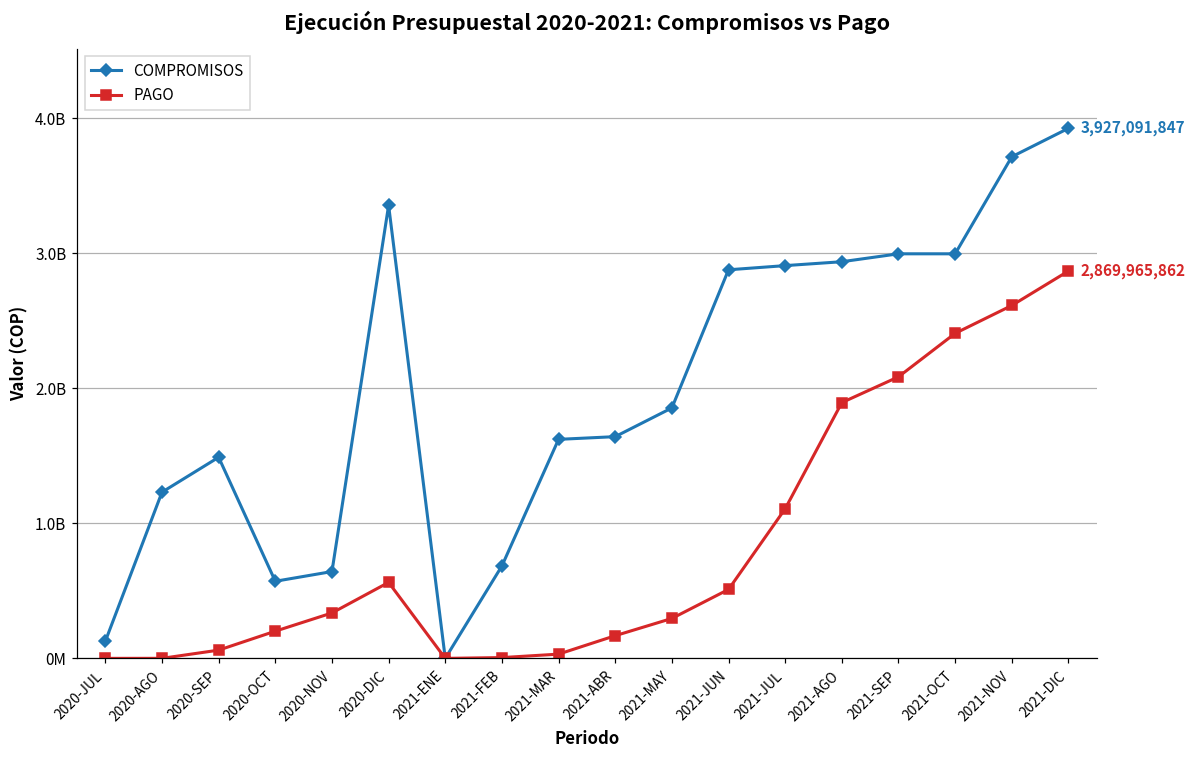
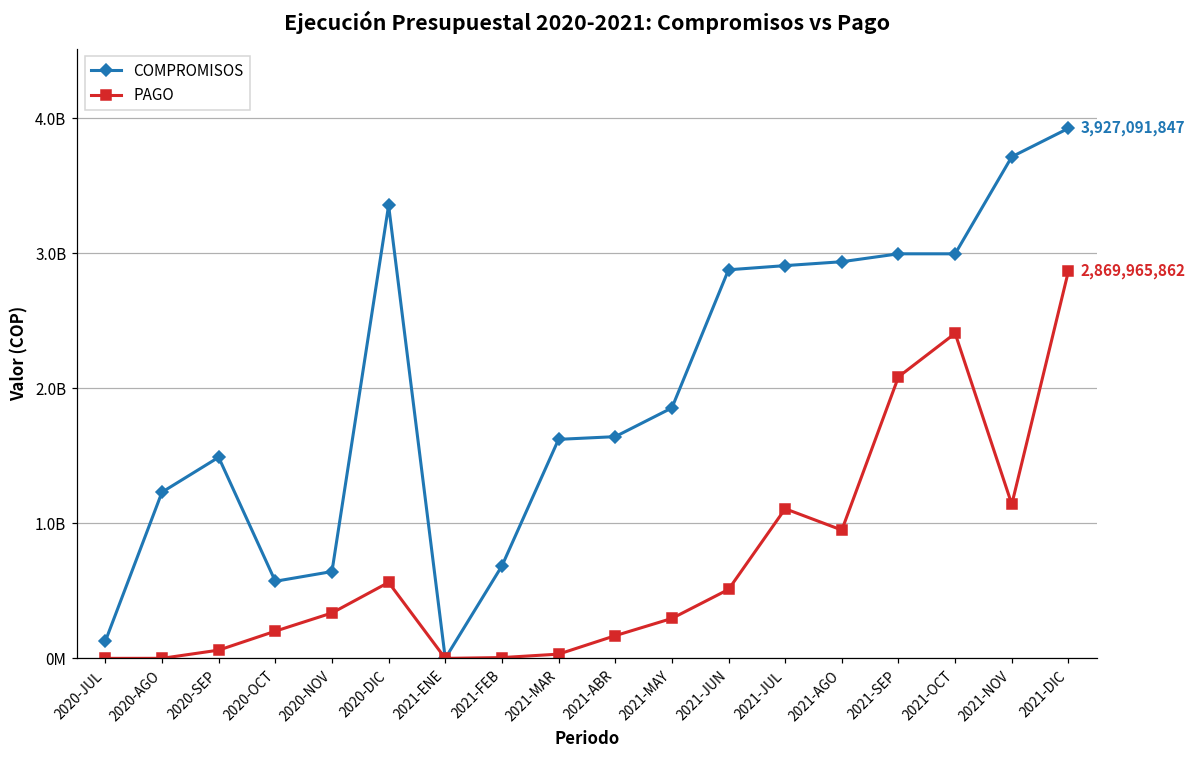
  {
    "COMPROMISOS": {
      "2021-DIC": "3,927,091,847"
    },
    "PAGO": {
      "2020-JUL": "0",
      "2020-AGO": "0",
      "2020-SEP": "60000000",
      "2020-OCT": "200000000",
      "2020-NOV": "340000000",
      "2020-DIC": "560000000",
      "2021-FEB": "10000000",
      "2021-MAR": "30000000",
      "2021-ABR": "170000000",
      "2021-MAY": "300000000",
      "2021-JUN": "510000000",
      "2021-JUL": "1110000000",
-     "2021-AGO": "1890000000",
+     "2021-AGO": "950000000",
      "2021-SEP": "2090000000",
      "2021-OCT": "2410000000",
-     "2021-NOV": "2610000000"
+     "2021-NOV": "1140000000"
    }
  }
